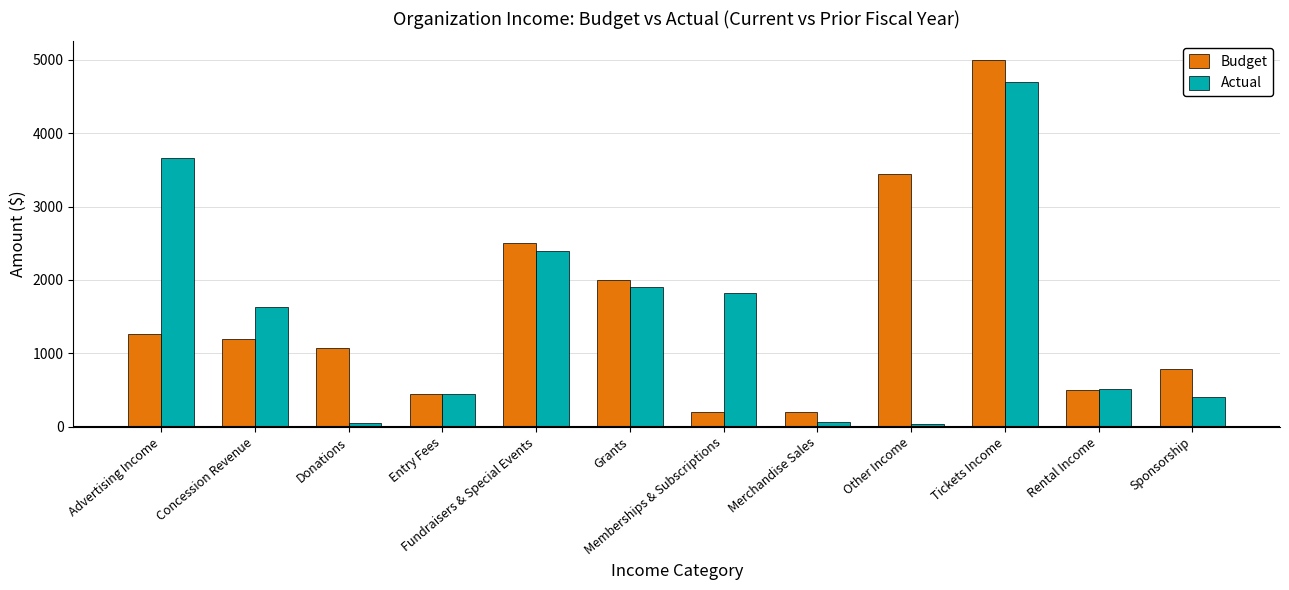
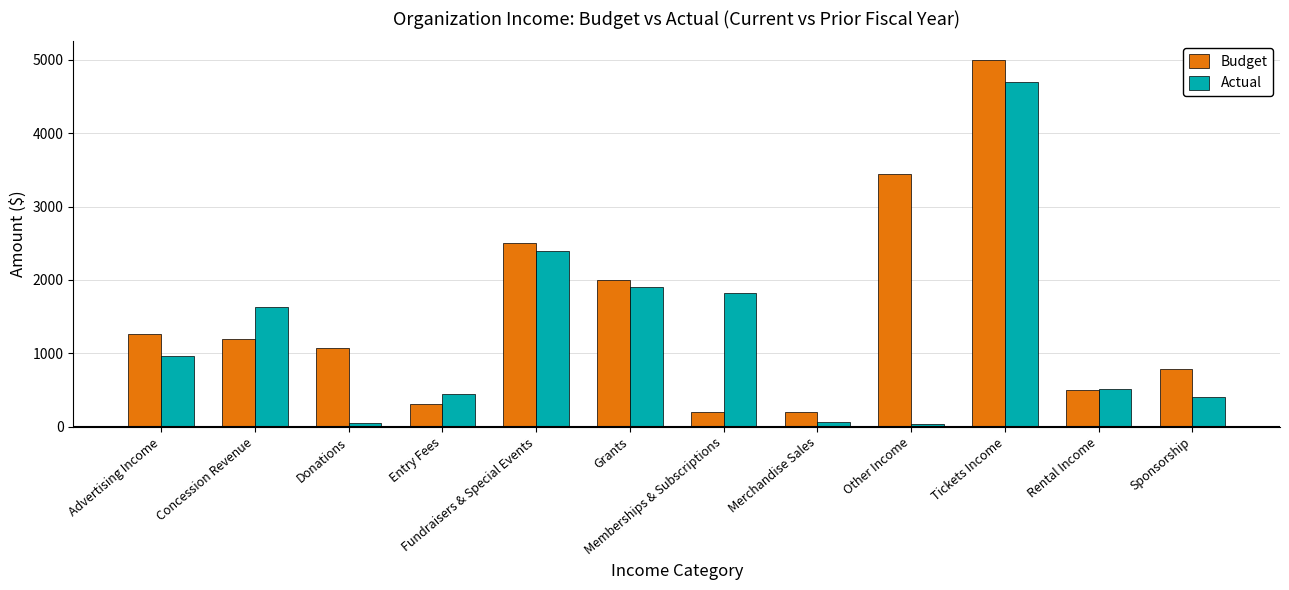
  {
    "Budget": {
      "Advertising Income": 1300,
      "Concession Revenue": 1200,
      "Donations": 1100,
-     "Entry Fees": 500,
+     "Entry Fees": 300,
      "Fundraisers & Special Events": 2500,
      "Grants": 2000,
      "Memberships & Subscriptions": 200,
      "Merchandise Sales": 200,
      "Other Income": 3400,
      "Tickets Income": 5000,
      "Rental Income": 500,
      "Sponsorship": 800
    },
    "Actual": {
-     "Advertising Income": 3700,
+     "Advertising Income": 1000,
      "Concession Revenue": 1600,
      "Donations": 0,
      "Entry Fees": 500,
      "Fundraisers & Special Events": 2400,
      "Grants": 1900,
      "Memberships & Subscriptions": 1800,
      "Merchandise Sales": 100,
      "Other Income": 0,
      "Tickets Income": 4700,
      "Rental Income": 500,
      "Sponsorship": 400
    }
  }
